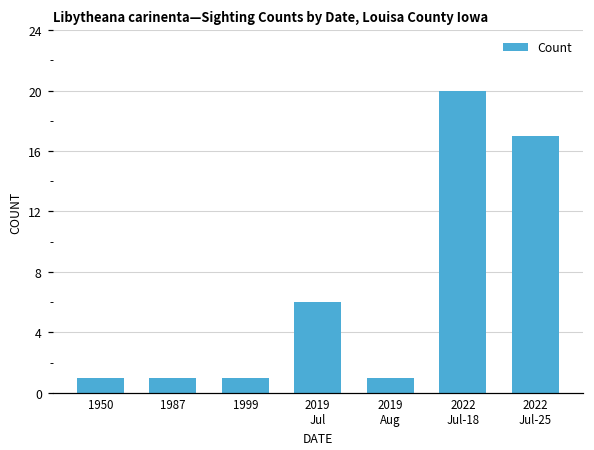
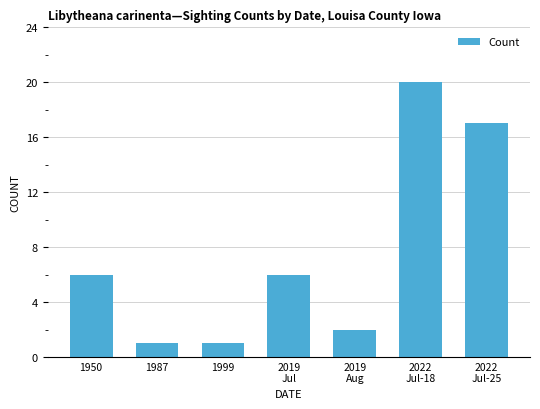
  {
-   "1950": 1,
+   "1950": 6,
    "1987": 1,
    "1999": 1,
    "2019 Jul": 6,
-   "2019 Aug": 1,
+   "2019 Aug": 2,
    "2022 Jul-18": 20,
    "2022 Jul-25": 17
  }
